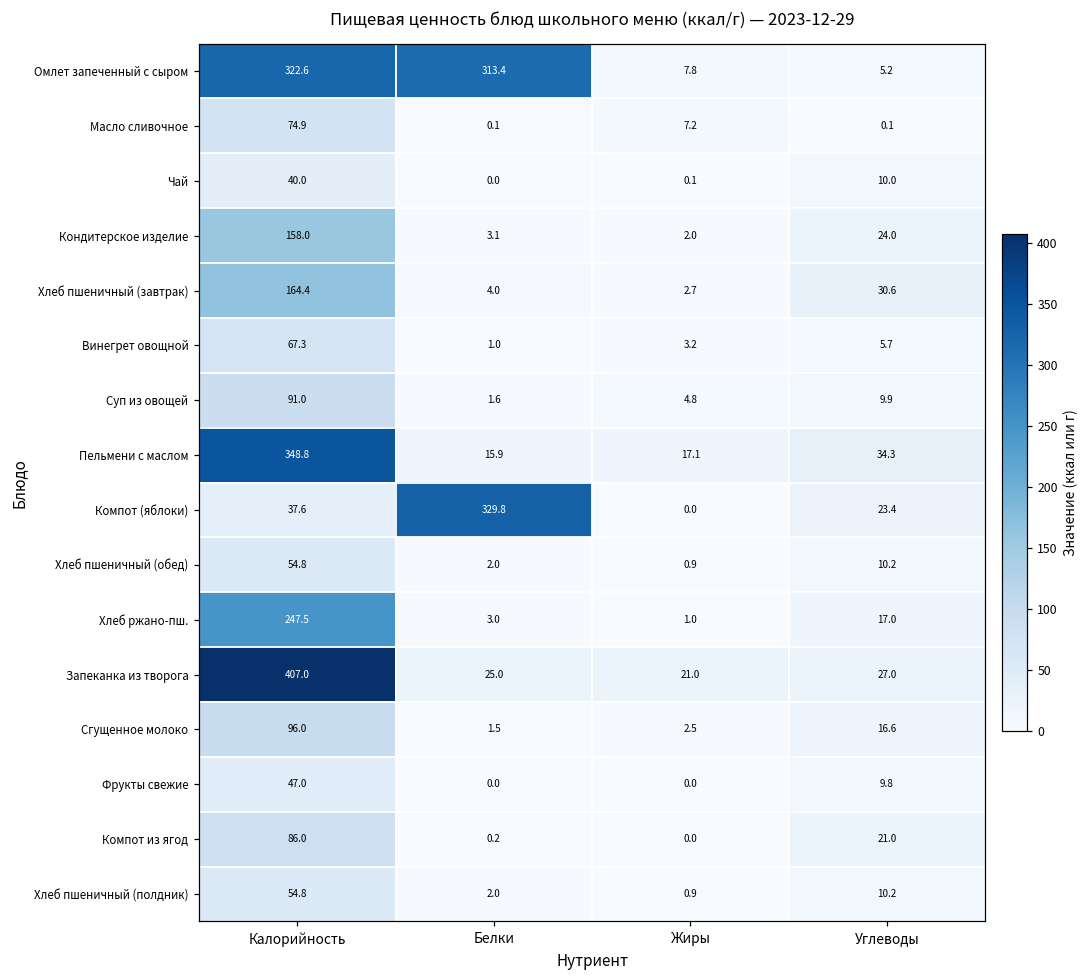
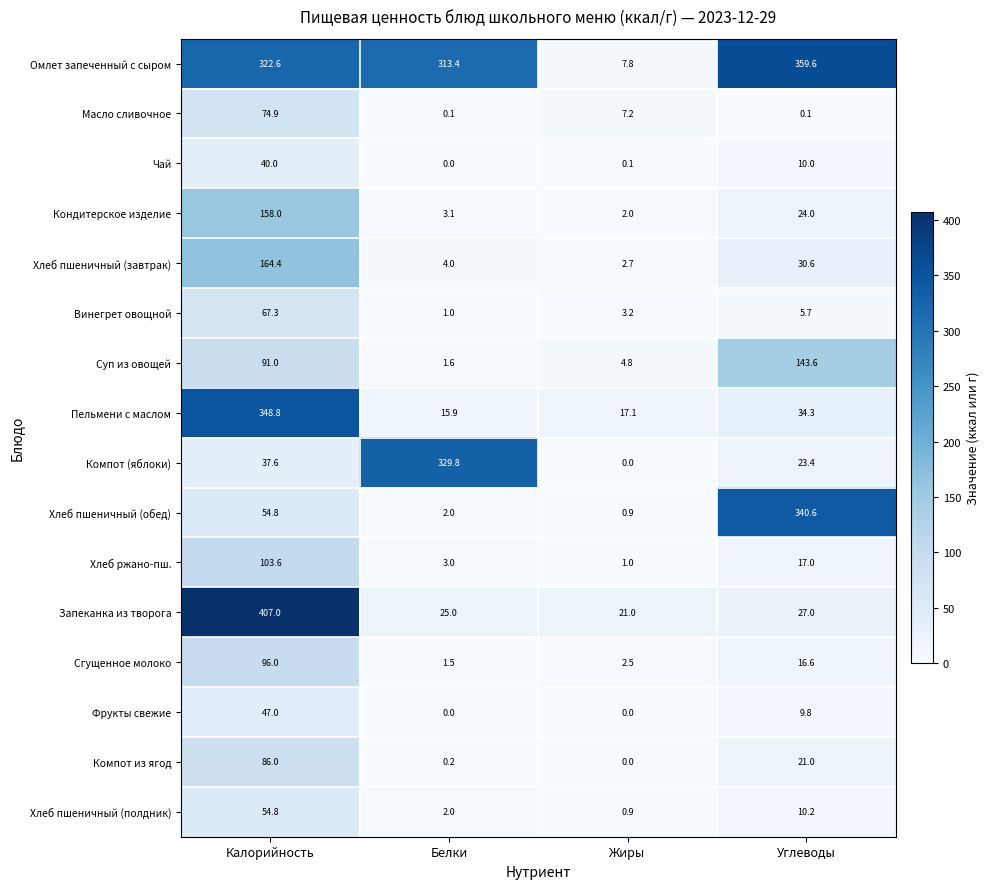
  {
    "Омлет запеченный с сыром": {
      "Калорийность": 322.6,
      "Белки": 313.4,
      "Жиры": 7.8,
-     "Углеводы": 5.2
+     "Углеводы": 359.6
    },
    "Масло сливочное": {
      "Калорийность": 74.9,
      "Белки": 0.1,
      "Жиры": 7.2,
      "Углеводы": 0.1
    },
    "Чай": {
      "Калорийность": 40.0,
      "Белки": 0.0,
      "Жиры": 0.1,
      "Углеводы": 10.0
    },
    "Кондитерское изделие": {
      "Калорийность": 158.0,
      "Белки": 3.1,
      "Жиры": 2.0,
      "Углеводы": 24.0
    },
    "Хлеб пшеничный (завтрак)": {
      "Калорийность": 164.4,
      "Белки": 4.0,
      "Жиры": 2.7,
      "Углеводы": 30.6
    },
    "Винегрет овощной": {
      "Калорийность": 67.3,
      "Белки": 1.0,
      "Жиры": 3.2,
      "Углеводы": 5.7
    },
    "Суп из овощей": {
      "Калорийность": 91.0,
      "Белки": 1.6,
      "Жиры": 4.8,
-     "Углеводы": 9.9
+     "Углеводы": 143.6
    },
    "Пельмени с маслом": {
      "Калорийность": 348.8,
      "Белки": 15.9,
      "Жиры": 17.1,
      "Углеводы": 34.3
    },
    "Компот (яблоки)": {
      "Калорийность": 37.6,
      "Белки": 329.8,
      "Жиры": 0.0,
      "Углеводы": 23.4
    },
    "Хлеб пшеничный (обед)": {
      "Калорийность": 54.8,
      "Белки": 2.0,
      "Жиры": 0.9,
-     "Углеводы": 10.2
+     "Углеводы": 340.6
    },
    "Хлеб ржано-пш.": {
-     "Калорийность": 247.5,
+     "Калорийность": 103.6,
      "Белки": 3.0,
      "Жиры": 1.0,
      "Углеводы": 17.0
    },
    "Запеканка из творога": {
      "Калорийность": 407.0,
      "Белки": 25.0,
      "Жиры": 21.0,
      "Углеводы": 27.0
    },
    "Сгущенное молоко": {
      "Калорийность": 96.0,
      "Белки": 1.5,
      "Жиры": 2.5,
      "Углеводы": 16.6
    },
    "Фрукты свежие": {
      "Калорийность": 47.0,
      "Белки": 0.0,
      "Жиры": 0.0,
      "Углеводы": 9.8
    },
    "Компот из ягод": {
      "Калорийность": 86.0,
      "Белки": 0.2,
      "Жиры": 0.0,
      "Углеводы": 21.0
    },
    "Хлеб пшеничный (полдник)": {
      "Калорийность": 54.8,
      "Белки": 2.0,
      "Жиры": 0.9,
      "Углеводы": 10.2
    }
  }
